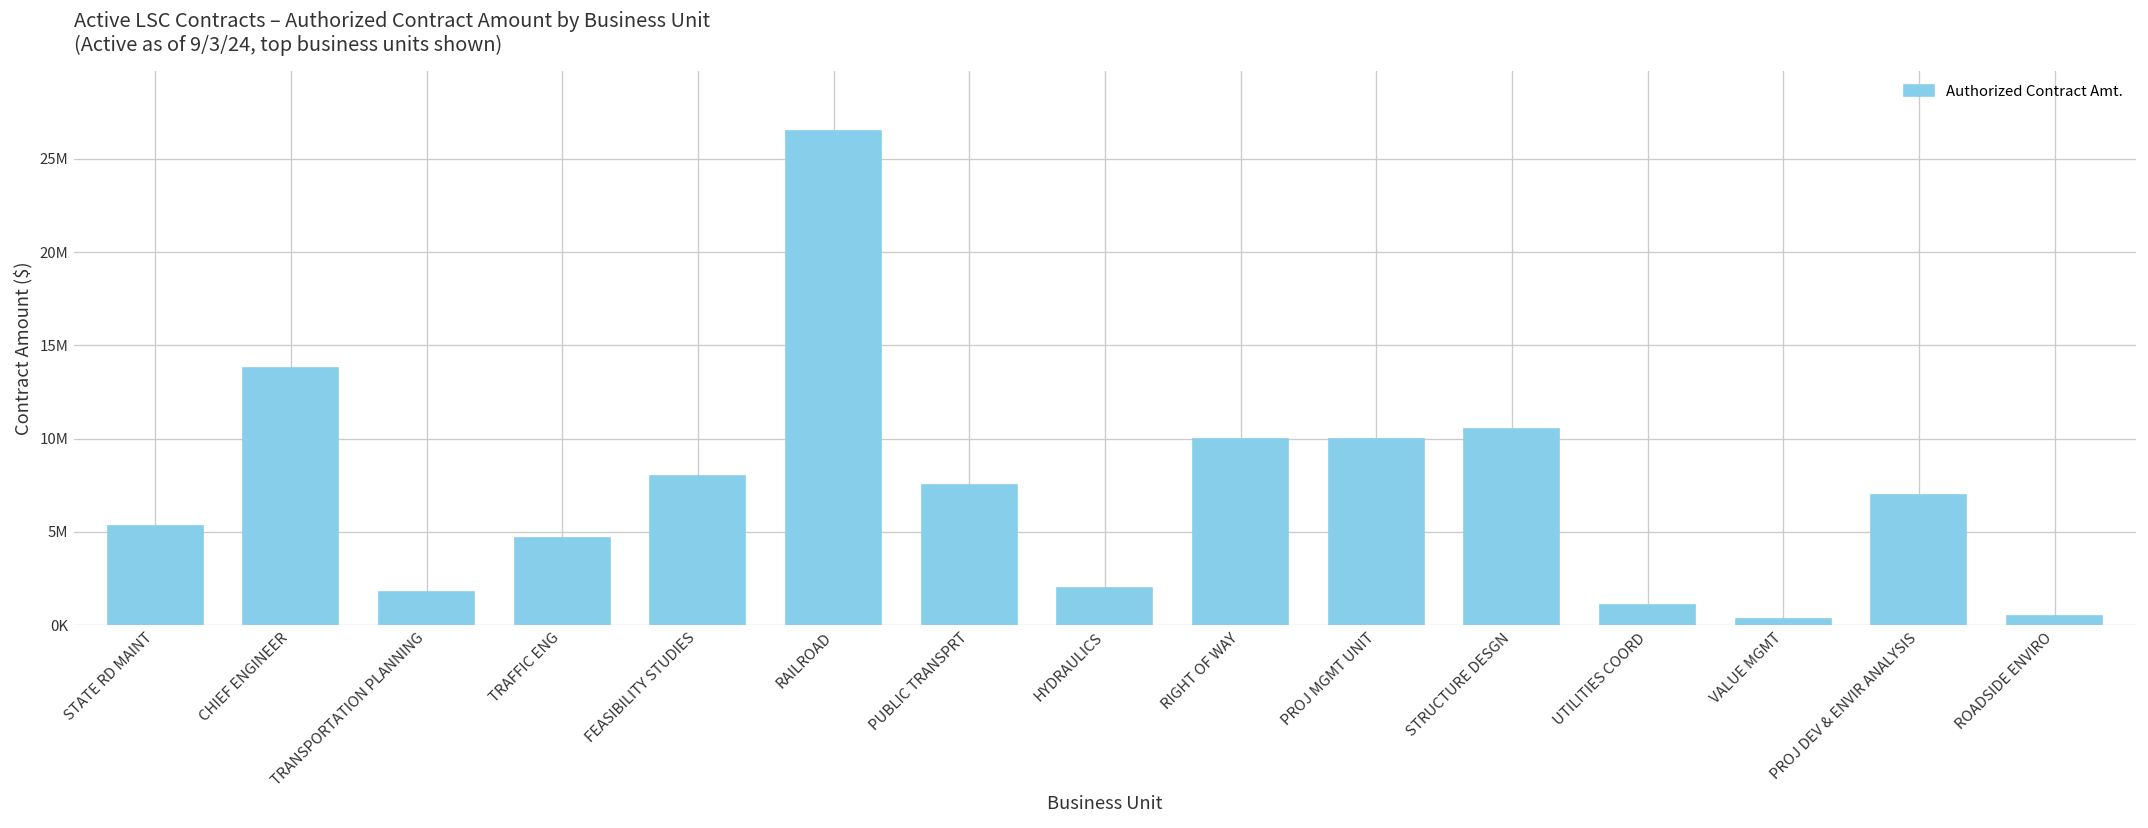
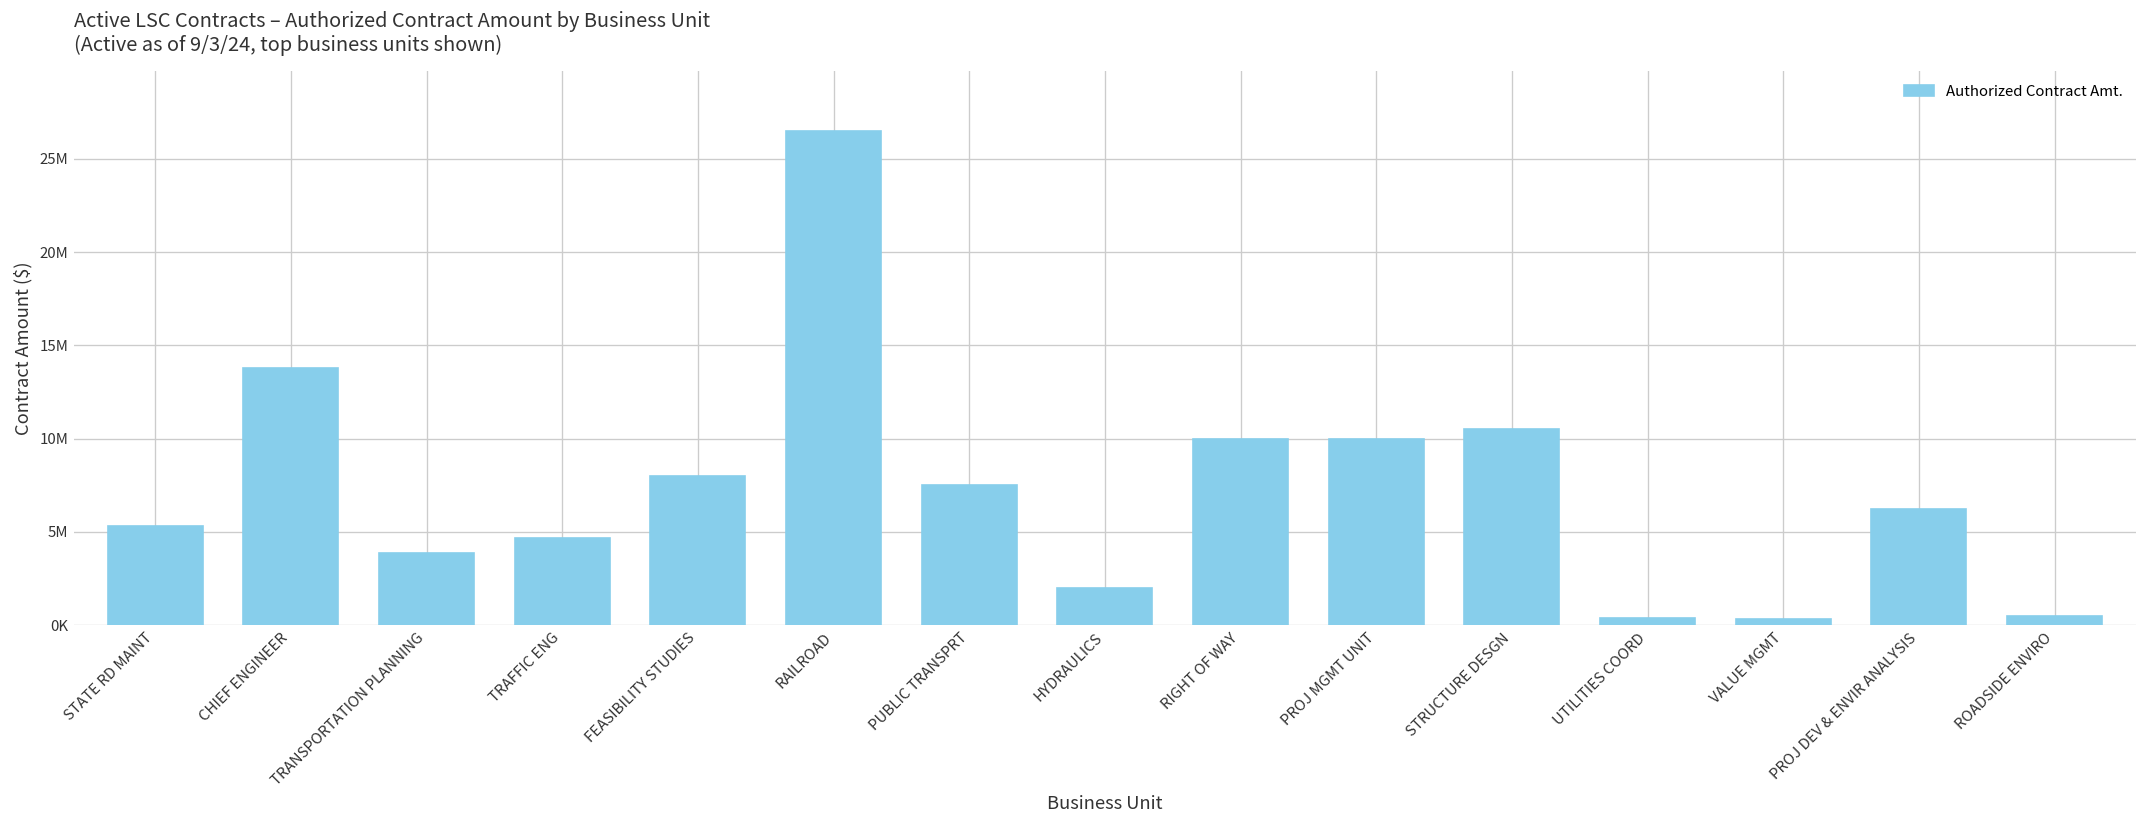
  {
    "STATE RD MAINT": 5300000,
    "CHIEF ENGINEER": 13800000,
-   "TRANSPORTATION PLANNING": 1800000,
+   "TRANSPORTATION PLANNING": 3900000,
    "TRAFFIC ENG": 4700000,
    "FEASIBILITY STUDIES": 8000000,
    "RAILROAD": 26500000,
    "PUBLIC TRANSPRT": 7500000,
    "HYDRAULICS": 2000000,
    "RIGHT OF WAY": 10000000,
    "PROJ MGMT UNIT": 10000000,
    "STRUCTURE DESGN": 10500000,
-   "UTILITIES COORD": 1100000,
+   "UTILITIES COORD": 400000,
    "VALUE MGMT": 300000,
-   "PROJ DEV & ENVIR ANALYSIS": 7000000,
+   "PROJ DEV & ENVIR ANALYSIS": 6200000,
    "ROADSIDE ENVIRO": 500000
  }
